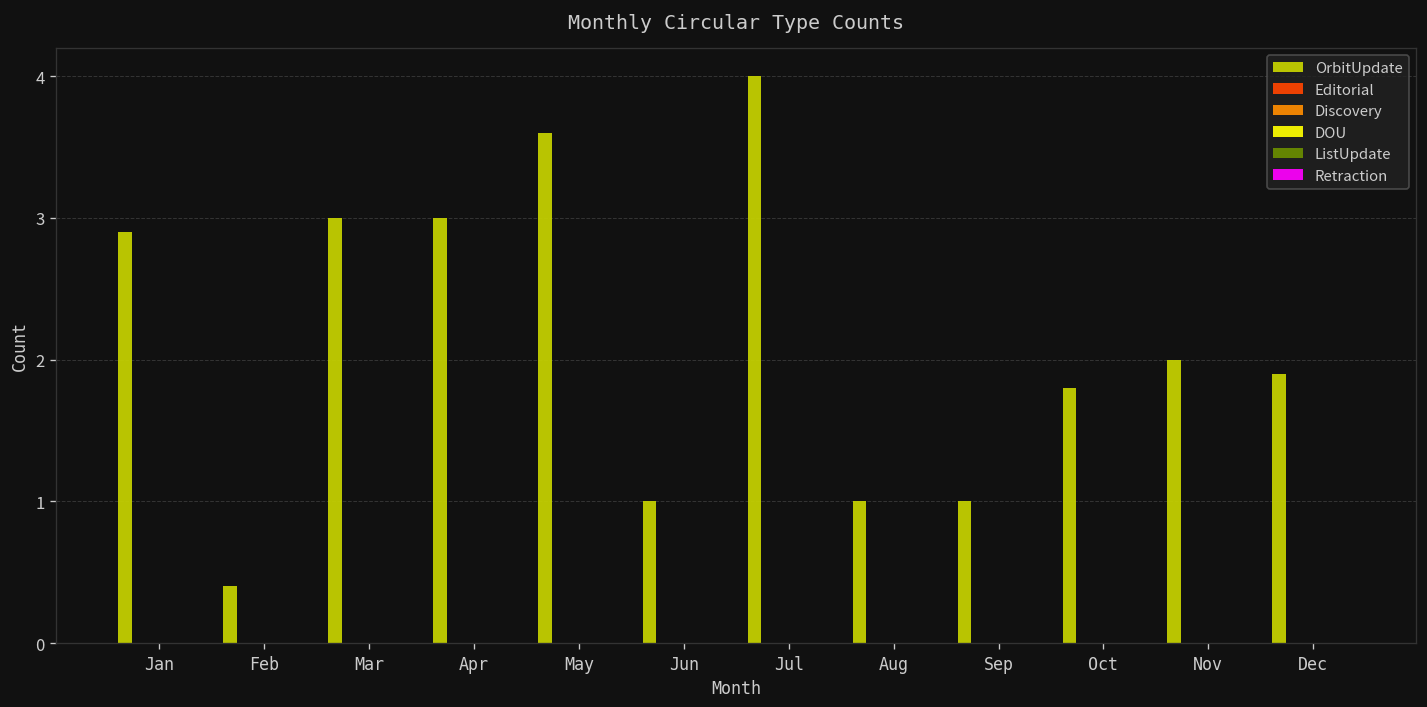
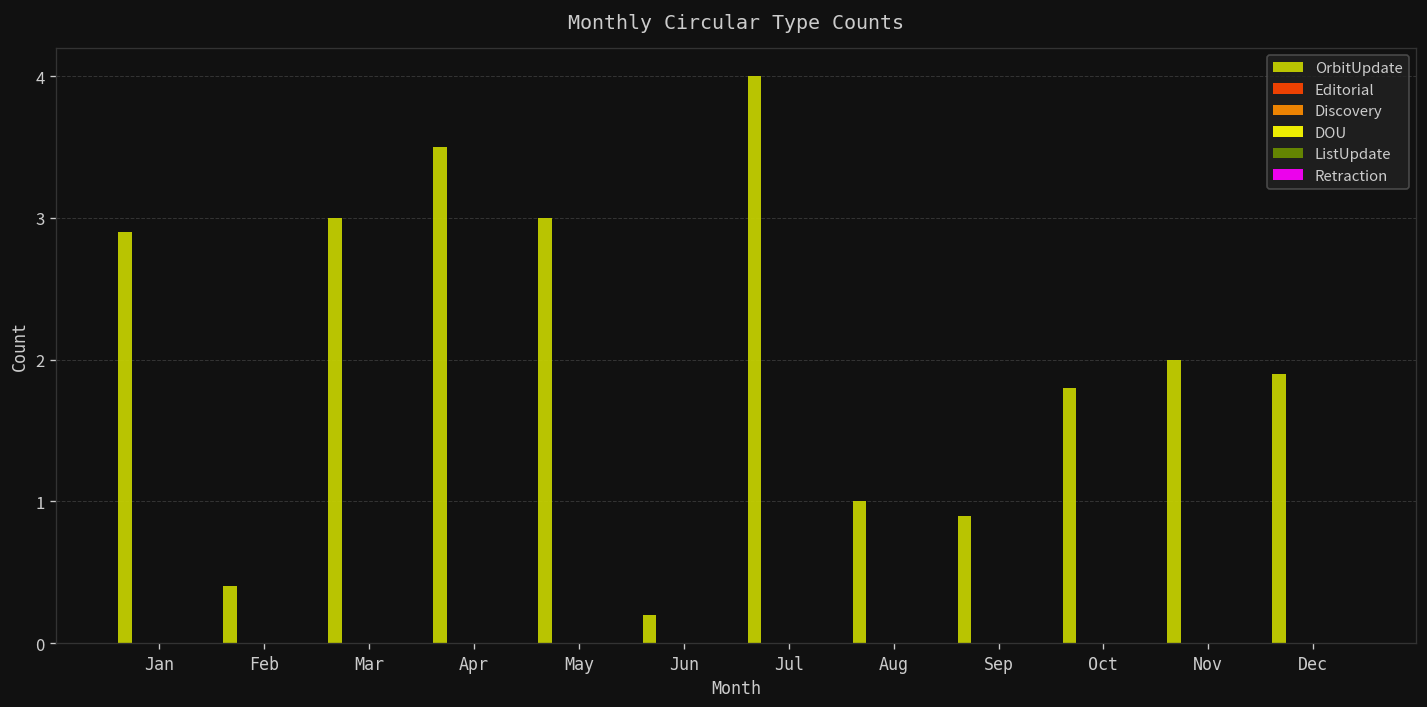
  {
    "OrbitUpdate": {
      "Jan": 2.9,
      "Feb": 0.4,
      "Mar": 3.0,
-     "Apr": 3.0,
-     "May": 3.6,
-     "Jun": 1.0,
+     "Apr": 3.5,
+     "May": 3.0,
+     "Jun": 0.2,
      "Jul": 4.0,
      "Aug": 1.0,
-     "Sep": 1.0,
+     "Sep": 0.9,
      "Oct": 1.8,
      "Nov": 2.0,
      "Dec": 1.9
    },
    "Editorial": {
      "Jan": 0.0,
      "Feb": 0.0,
      "Mar": 0.0,
      "Apr": 0.0,
      "May": 0.0,
      "Jun": 0.0,
      "Jul": 0.0,
      "Aug": 0.0,
      "Sep": 0.0,
      "Oct": 0.0,
      "Nov": 0.0,
      "Dec": 0.0
    },
    "Discovery": {
      "Jan": 0.0,
      "Feb": 0.0,
      "Mar": 0.0,
      "Apr": 0.0,
      "May": 0.0,
      "Jun": 0.0,
      "Jul": 0.0,
      "Aug": 0.0,
      "Sep": 0.0,
      "Oct": 0.0,
      "Nov": 0.0,
      "Dec": 0.0
    },
    "DOU": {
      "Jan": 0.0,
      "Feb": 0.0,
      "Mar": 0.0,
      "Apr": 0.0,
      "May": 0.0,
      "Jun": 0.0,
      "Jul": 0.0,
      "Aug": 0.0,
      "Sep": 0.0,
      "Oct": 0.0,
      "Nov": 0.0,
      "Dec": 0.0
    },
    "ListUpdate": {
      "Jan": 0.0,
      "Feb": 0.0,
      "Mar": 0.0,
      "Apr": 0.0,
      "May": 0.0,
      "Jun": 0.0,
      "Jul": 0.0,
      "Aug": 0.0,
      "Sep": 0.0,
      "Oct": 0.0,
      "Nov": 0.0,
      "Dec": 0.0
    },
    "Retraction": {
      "Jan": 0.0,
      "Feb": 0.0,
      "Mar": 0.0,
      "Apr": 0.0,
      "May": 0.0,
      "Jun": 0.0,
      "Jul": 0.0,
      "Aug": 0.0,
      "Sep": 0.0,
      "Oct": 0.0,
      "Nov": 0.0,
      "Dec": 0.0
    }
  }
